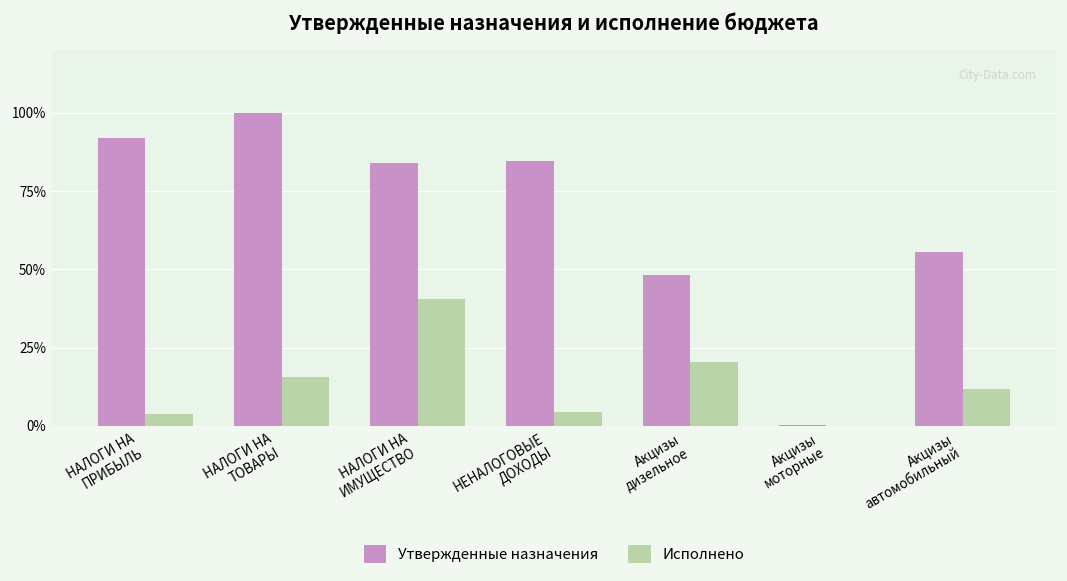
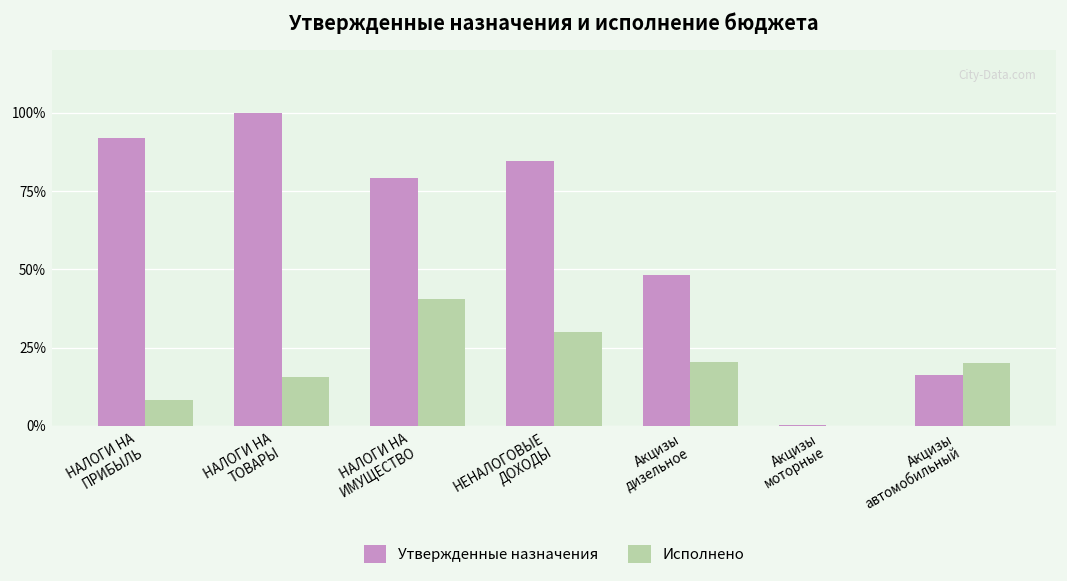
  {
    "Утвержденные назначения": {
      "НАЛОГИ НА ПРИБЫЛЬ": "92%",
      "НАЛОГИ НА ТОВАРЫ": "100%",
-     "НАЛОГИ НА ИМУЩЕСТВО": "84%",
+     "НАЛОГИ НА ИМУЩЕСТВО": "79%",
      "НЕНАЛОГОВЫЕ ДОХОДЫ": "85%",
      "Акцизы дизельное": "48%",
-     "Акцизы автомобильный": "56%"
+     "Акцизы автомобильный": "16%"
    },
    "Исполнено": {
-     "НАЛОГИ НА ПРИБЫЛЬ": "4%",
+     "НАЛОГИ НА ПРИБЫЛЬ": "8%",
      "НАЛОГИ НА ТОВАРЫ": "16%",
      "НАЛОГИ НА ИМУЩЕСТВО": "41%",
-     "НЕНАЛОГОВЫЕ ДОХОДЫ": "4%",
+     "НЕНАЛОГОВЫЕ ДОХОДЫ": "30%",
      "Акцизы дизельное": "20%",
-     "Акцизы автомобильный": "12%"
+     "Акцизы автомобильный": "20%"
    }
  }
